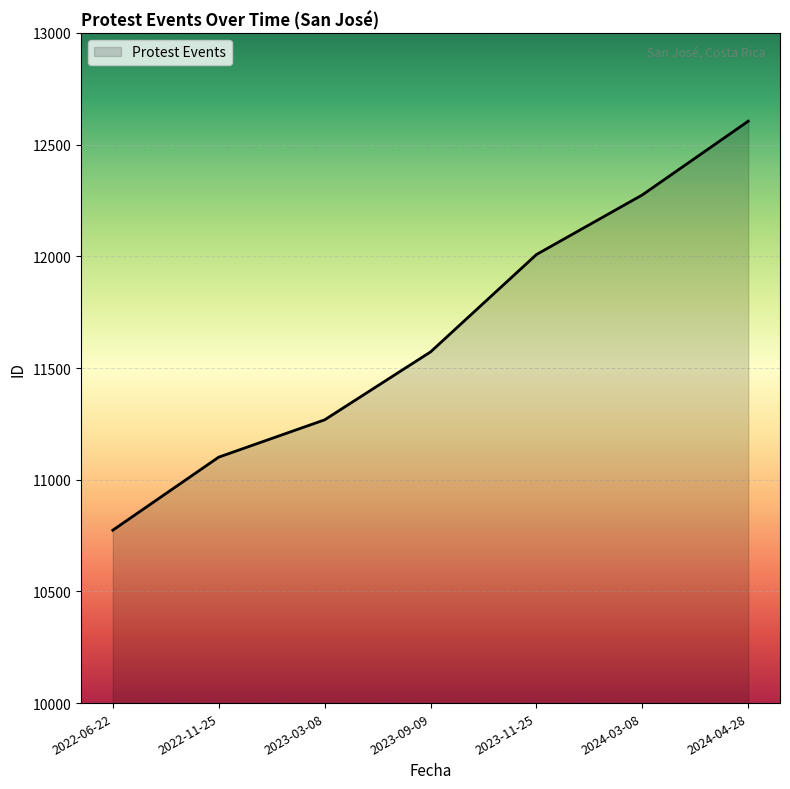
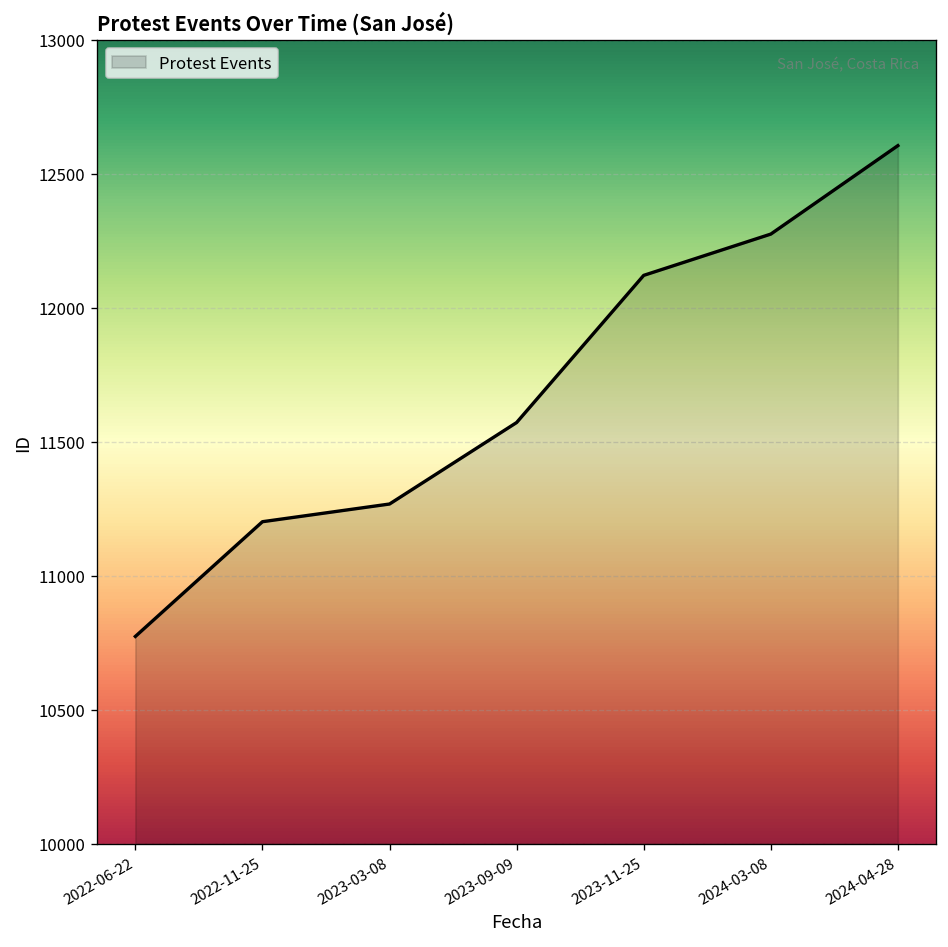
  {
    "2022-06-22": 10770,
-   "2022-11-25": 11100,
+   "2022-11-25": 11200,
    "2023-03-08": 11270,
    "2023-09-09": 11570,
-   "2023-11-25": 12010,
+   "2023-11-25": 12120,
    "2024-03-08": 12280,
    "2024-04-28": 12610
  }
